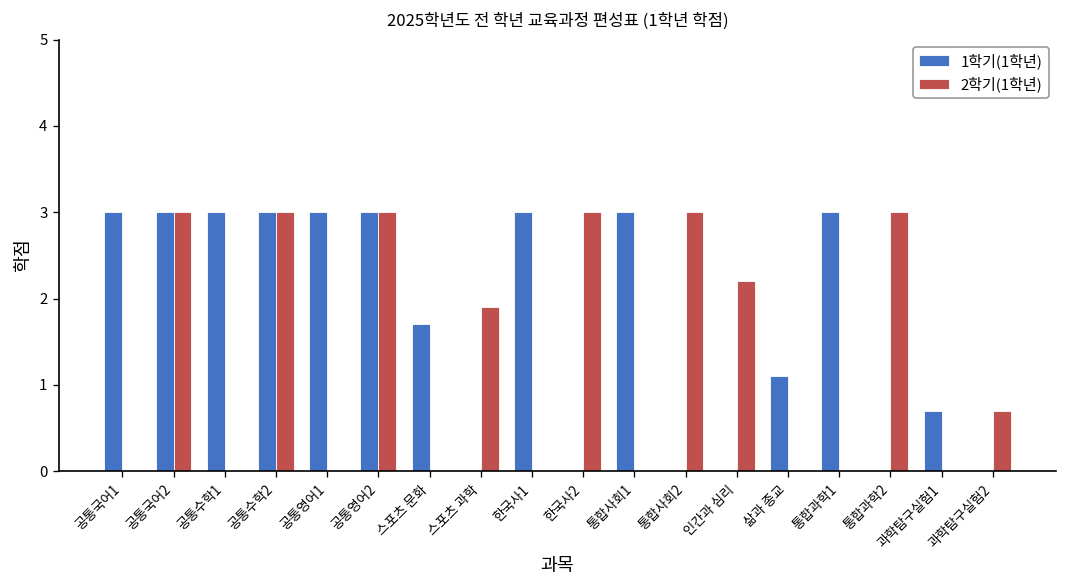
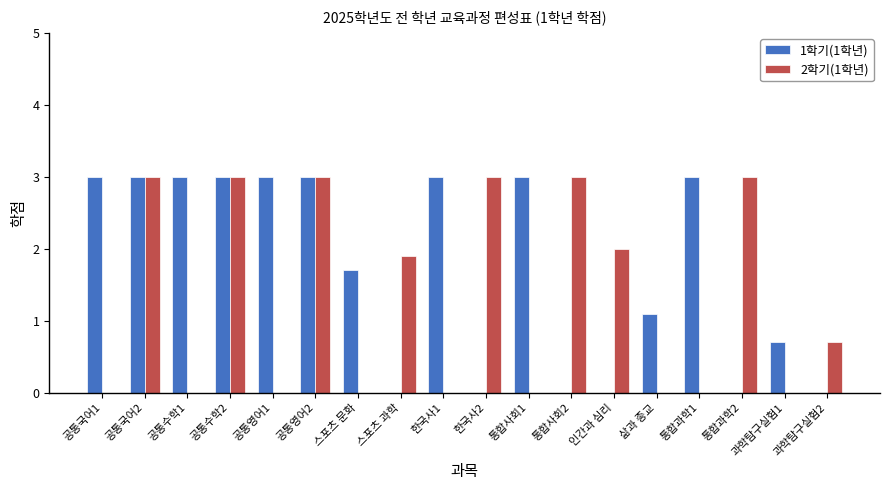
  {
    "1학기(1학년)": {
      "공통국어1": 3.0,
      "공통국어2": 3.0,
      "공통수학1": 3.0,
      "공통수학2": 3.0,
      "공통영어1": 3.0,
      "공통영어2": 3.0,
      "스포츠 문화": 1.7,
      "스포츠 과학": 0.0,
      "한국사1": 3.0,
      "한국사2": 0.0,
      "통합사회1": 3.0,
      "통합사회2": 0.0,
      "인간과 심리": 0.0,
      "삶과 종교": 1.1,
      "통합과학1": 3.0,
      "통합과학2": 0.0,
      "과학탐구실험1": 0.7,
      "과학탐구실험2": 0.0
    },
    "2학기(1학년)": {
      "공통국어1": 0.0,
      "공통국어2": 3.0,
      "공통수학1": 0.0,
      "공통수학2": 3.0,
      "공통영어1": 0.0,
      "공통영어2": 3.0,
      "스포츠 문화": 0.0,
      "스포츠 과학": 1.9,
      "한국사1": 0.0,
      "한국사2": 3.0,
      "통합사회1": 0.0,
      "통합사회2": 3.0,
-     "인간과 심리": 2.2,
+     "인간과 심리": 2.0,
      "삶과 종교": 0.0,
      "통합과학1": 0.0,
      "통합과학2": 3.0,
      "과학탐구실험1": 0.0,
      "과학탐구실험2": 0.7
    }
  }
